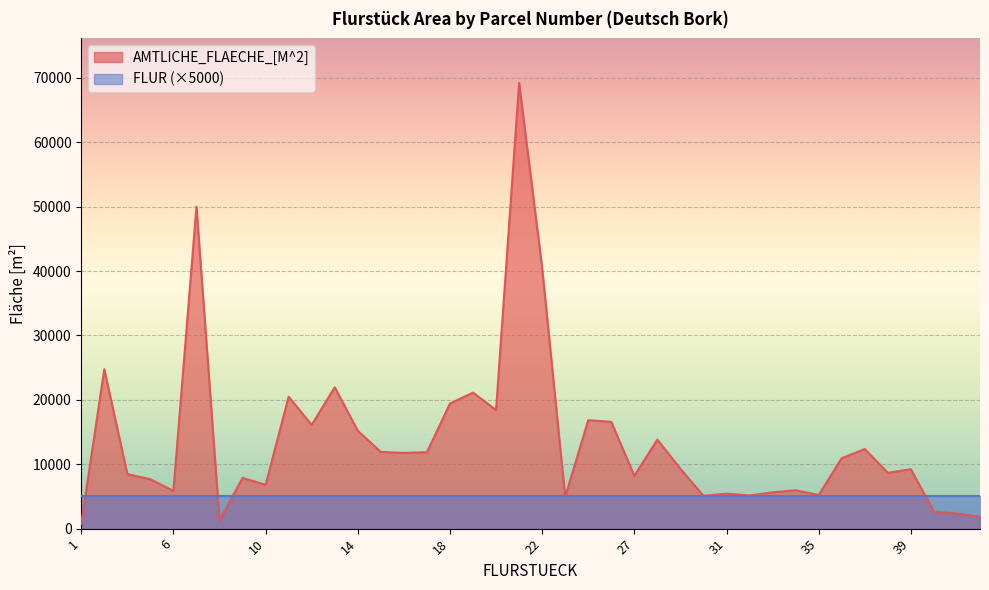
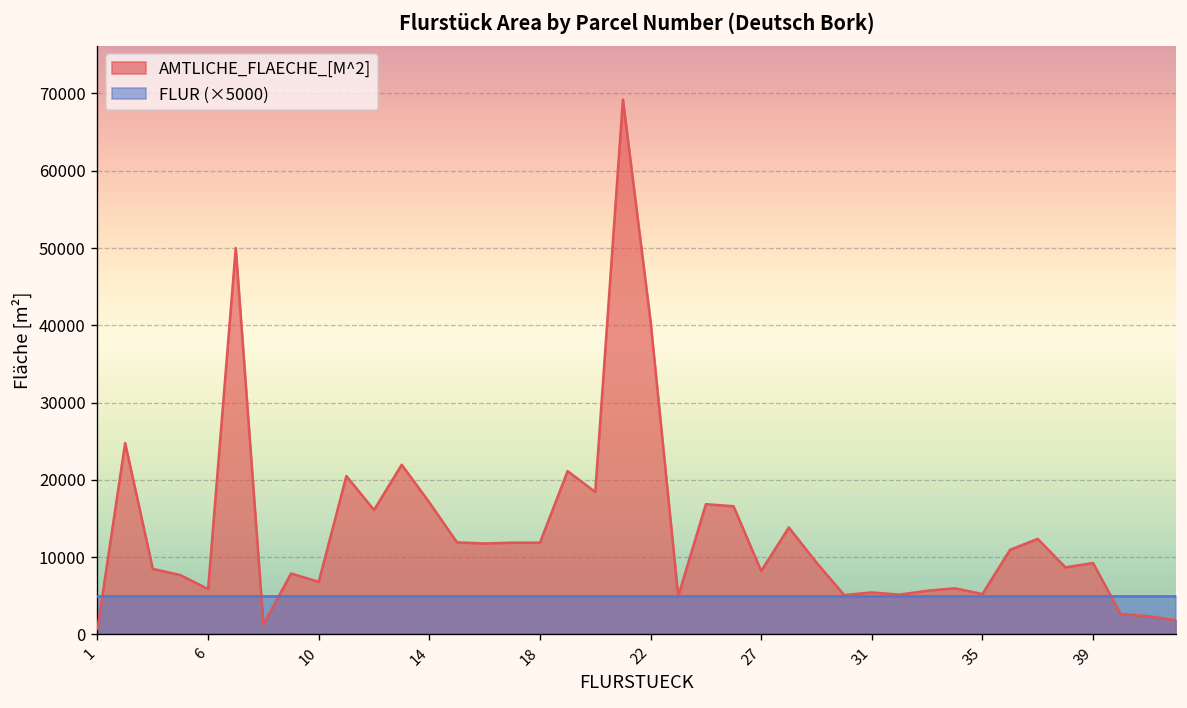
  {
    "AMTLICHE_FLAECHE_[M^2]": {
      "1": 1000,
      "6": 6000,
      "10": 7000,
-     "14": 15000,
-     "18": 19000,
+     "14": 17000,
+     "18": 12000,
      "22": 40000,
      "27": 8000,
      "31": 5000,
      "39": 9000
    },
    "FLUR (×5000)": {
      "1": 5000,
      "6": 5000,
      "10": 5000,
      "14": 5000,
      "18": 5000,
      "22": 5000,
      "27": 5000,
      "31": 5000,
      "39": 5000
    }
  }
